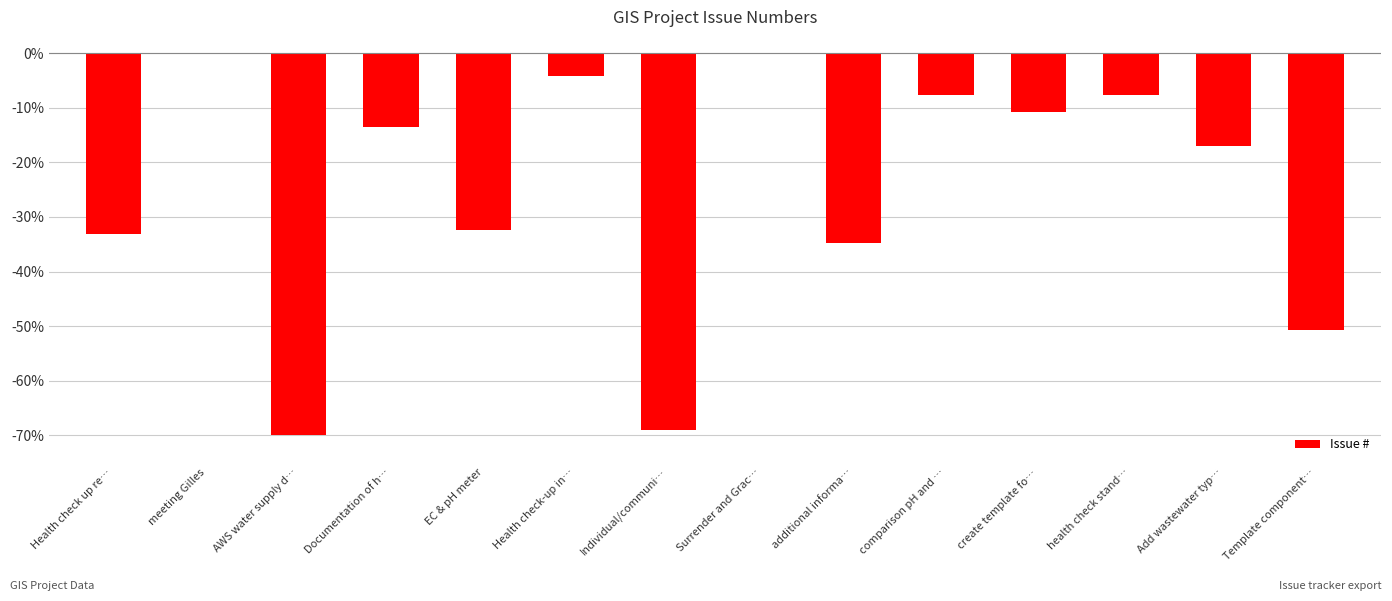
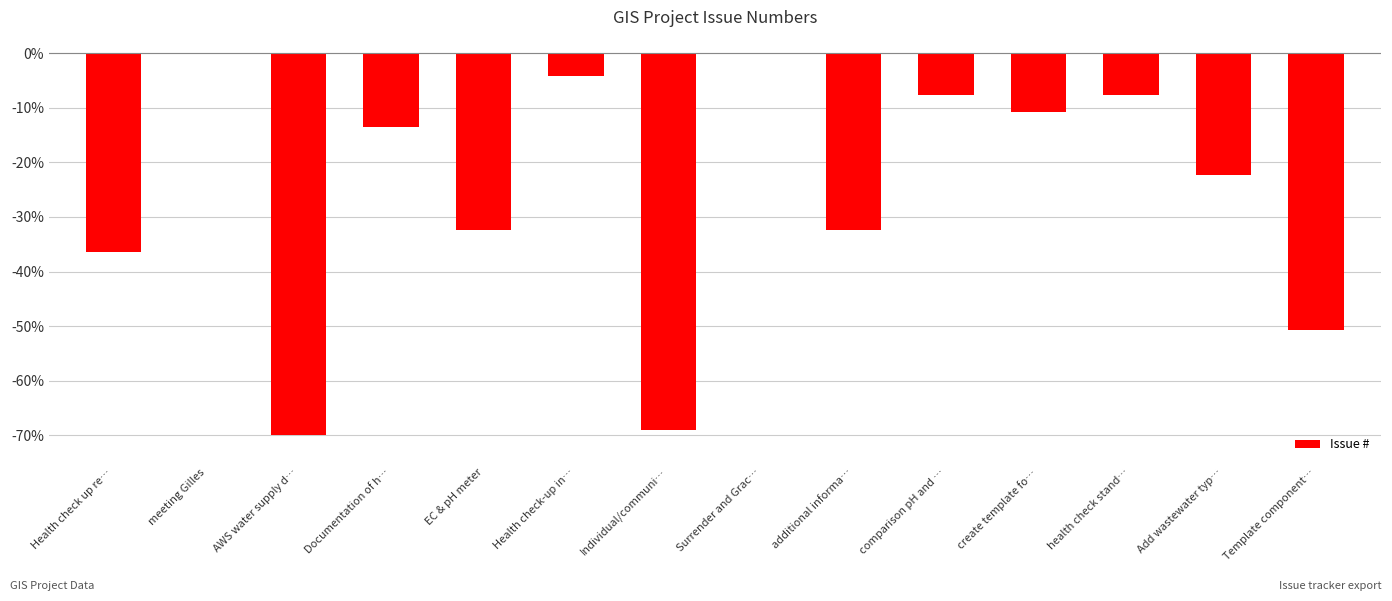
  {
-   "Health check up re…": "-33%",
+   "Health check up re…": "-36%",
    "AWS water supply d…": "-70%",
    "Documentation of h…": "-13%",
    "EC & pH meter": "-32%",
    "Health check-up in…": "-4%",
    "Individual/communi…": "-69%",
    "Surrender and Grac…": "0%",
-   "additional informa…": "-35%",
+   "additional informa…": "-32%",
    "comparison pH and …": "-8%",
    "create template fo…": "-11%",
    "health check stand…": "-8%",
-   "Add wastewater typ…": "-17%",
+   "Add wastewater typ…": "-22%",
    "Template component…": "-51%"
  }
